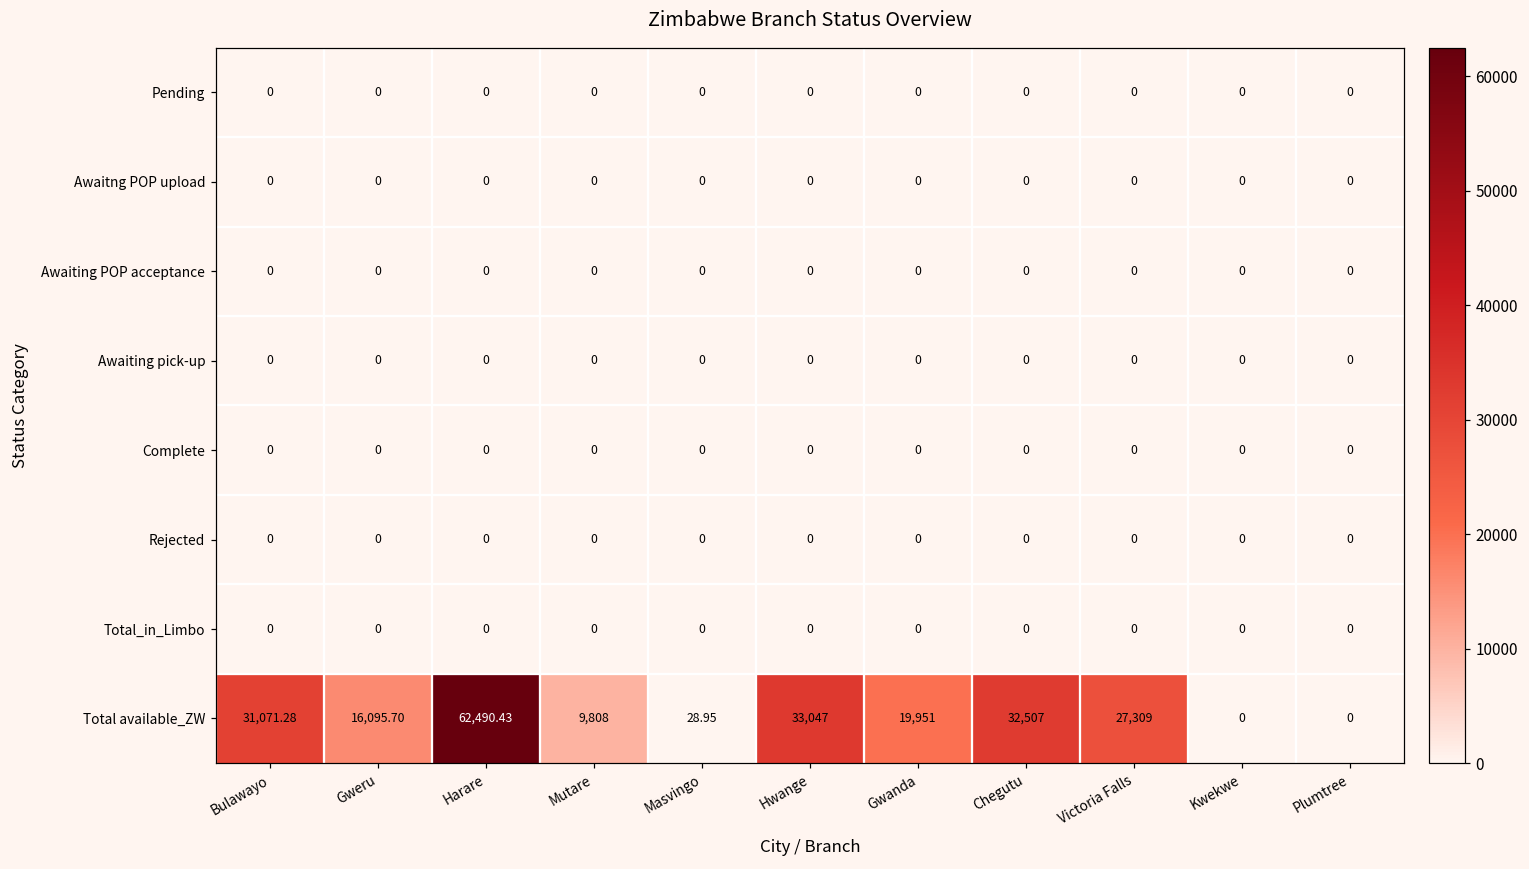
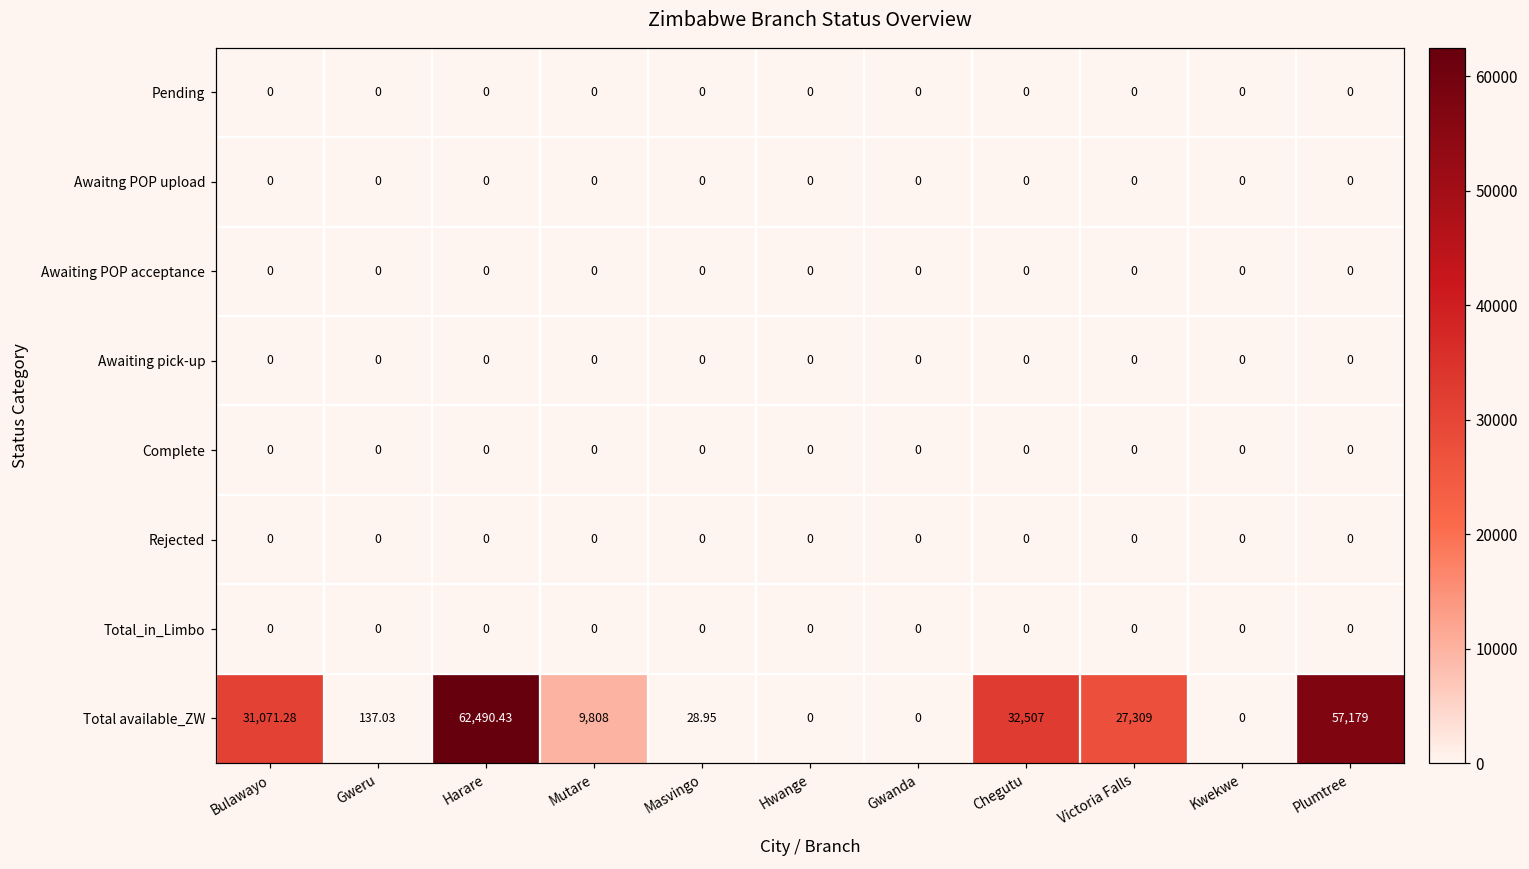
  {
    "Pending": {
      "Bulawayo": "0",
      "Gweru": "0",
      "Harare": "0",
      "Mutare": "0",
      "Masvingo": "0",
      "Hwange": "0",
      "Gwanda": "0",
      "Chegutu": "0",
      "Victoria Falls": "0",
      "Kwekwe": "0",
      "Plumtree": "0"
    },
    "Awaitng POP upload": {
      "Bulawayo": "0",
      "Gweru": "0",
      "Harare": "0",
      "Mutare": "0",
      "Masvingo": "0",
      "Hwange": "0",
      "Gwanda": "0",
      "Chegutu": "0",
      "Victoria Falls": "0",
      "Kwekwe": "0",
      "Plumtree": "0"
    },
    "Awaiting POP acceptance": {
      "Bulawayo": "0",
      "Gweru": "0",
      "Harare": "0",
      "Mutare": "0",
      "Masvingo": "0",
      "Hwange": "0",
      "Gwanda": "0",
      "Chegutu": "0",
      "Victoria Falls": "0",
      "Kwekwe": "0",
      "Plumtree": "0"
    },
    "Awaiting pick-up": {
      "Bulawayo": "0",
      "Gweru": "0",
      "Harare": "0",
      "Mutare": "0",
      "Masvingo": "0",
      "Hwange": "0",
      "Gwanda": "0",
      "Chegutu": "0",
      "Victoria Falls": "0",
      "Kwekwe": "0",
      "Plumtree": "0"
    },
    "Complete": {
      "Bulawayo": "0",
      "Gweru": "0",
      "Harare": "0",
      "Mutare": "0",
      "Masvingo": "0",
      "Hwange": "0",
      "Gwanda": "0",
      "Chegutu": "0",
      "Victoria Falls": "0",
      "Kwekwe": "0",
      "Plumtree": "0"
    },
    "Rejected": {
      "Bulawayo": "0",
      "Gweru": "0",
      "Harare": "0",
      "Mutare": "0",
      "Masvingo": "0",
      "Hwange": "0",
      "Gwanda": "0",
      "Chegutu": "0",
      "Victoria Falls": "0",
      "Kwekwe": "0",
      "Plumtree": "0"
    },
    "Total_in_Limbo": {
      "Bulawayo": "0",
      "Gweru": "0",
      "Harare": "0",
      "Mutare": "0",
      "Masvingo": "0",
      "Hwange": "0",
      "Gwanda": "0",
      "Chegutu": "0",
      "Victoria Falls": "0",
      "Kwekwe": "0",
      "Plumtree": "0"
    },
    "Total available_ZW": {
      "Bulawayo": "31,071.28",
-     "Gweru": "16,095.70",
+     "Gweru": "137.03",
      "Harare": "62,490.43",
      "Mutare": "9,808",
      "Masvingo": "28.95",
-     "Hwange": "33,047",
-     "Gwanda": "19,951",
+     "Hwange": "0",
+     "Gwanda": "0",
      "Chegutu": "32,507",
      "Victoria Falls": "27,309",
      "Kwekwe": "0",
-     "Plumtree": "0"
+     "Plumtree": "57,179"
    }
  }
